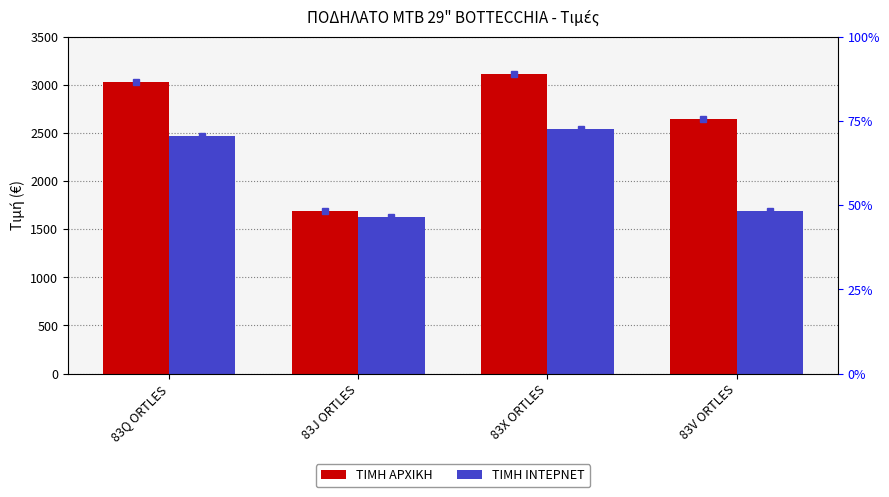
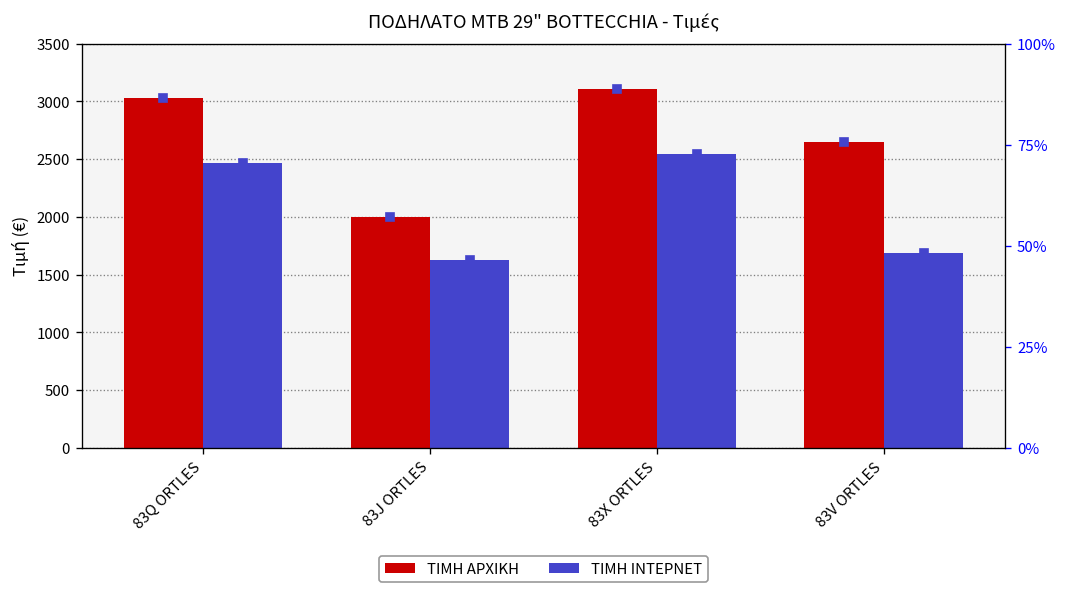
  {
    "ΤΙΜΗ ΑΡΧΙΚΗ": {
      "83Q ORTLES": 3000,
-     "83J ORTLES": 1700,
+     "83J ORTLES": 2000,
      "83X ORTLES": 3100,
      "83V ORTLES": 2600
    }
  }
